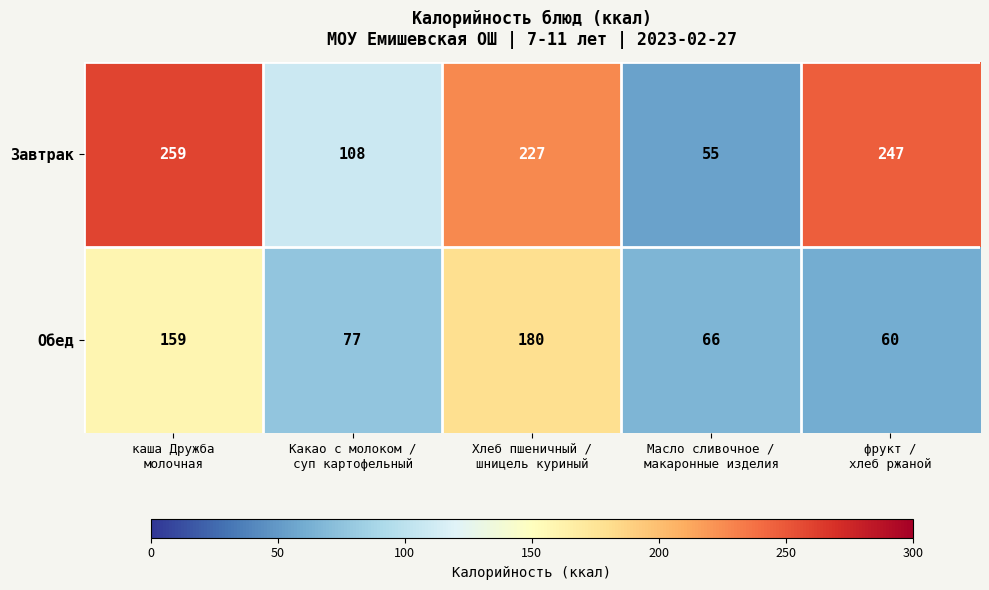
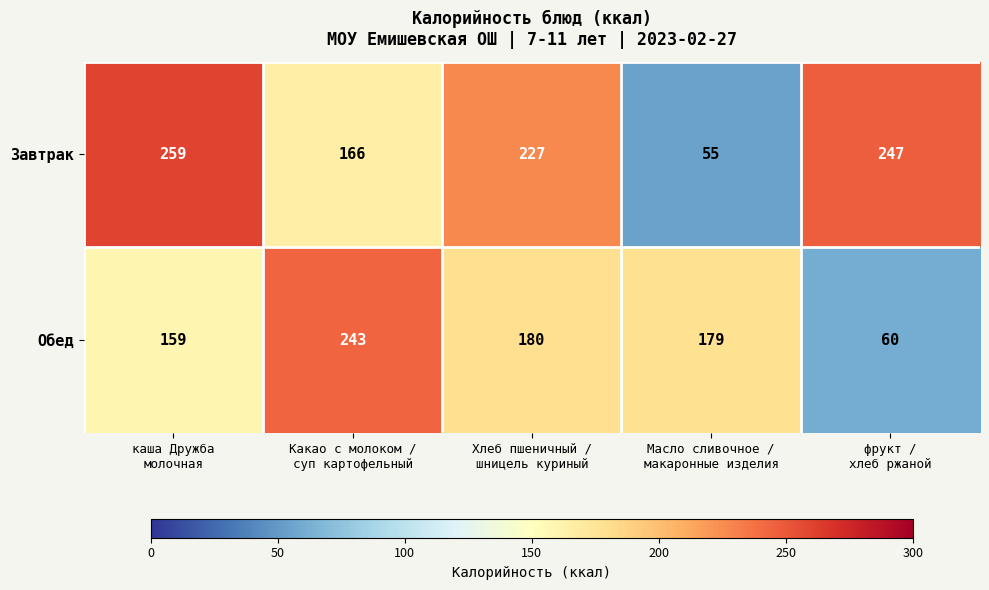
  {
    "Завтрак": {
      "каша Дружба молочная": 259,
-     "Какао с молоком / суп картофельный": 108,
+     "Какао с молоком / суп картофельный": 166,
      "Хлеб пшеничный / шницель куриный": 227,
      "Масло сливочное / макаронные изделия": 55,
      "фрукт / хлеб ржаной": 247
    },
    "Обед": {
      "каша Дружба молочная": 159,
-     "Какао с молоком / суп картофельный": 77,
+     "Какао с молоком / суп картофельный": 243,
      "Хлеб пшеничный / шницель куриный": 180,
-     "Масло сливочное / макаронные изделия": 66,
+     "Масло сливочное / макаронные изделия": 179,
      "фрукт / хлеб ржаной": 60
    }
  }
